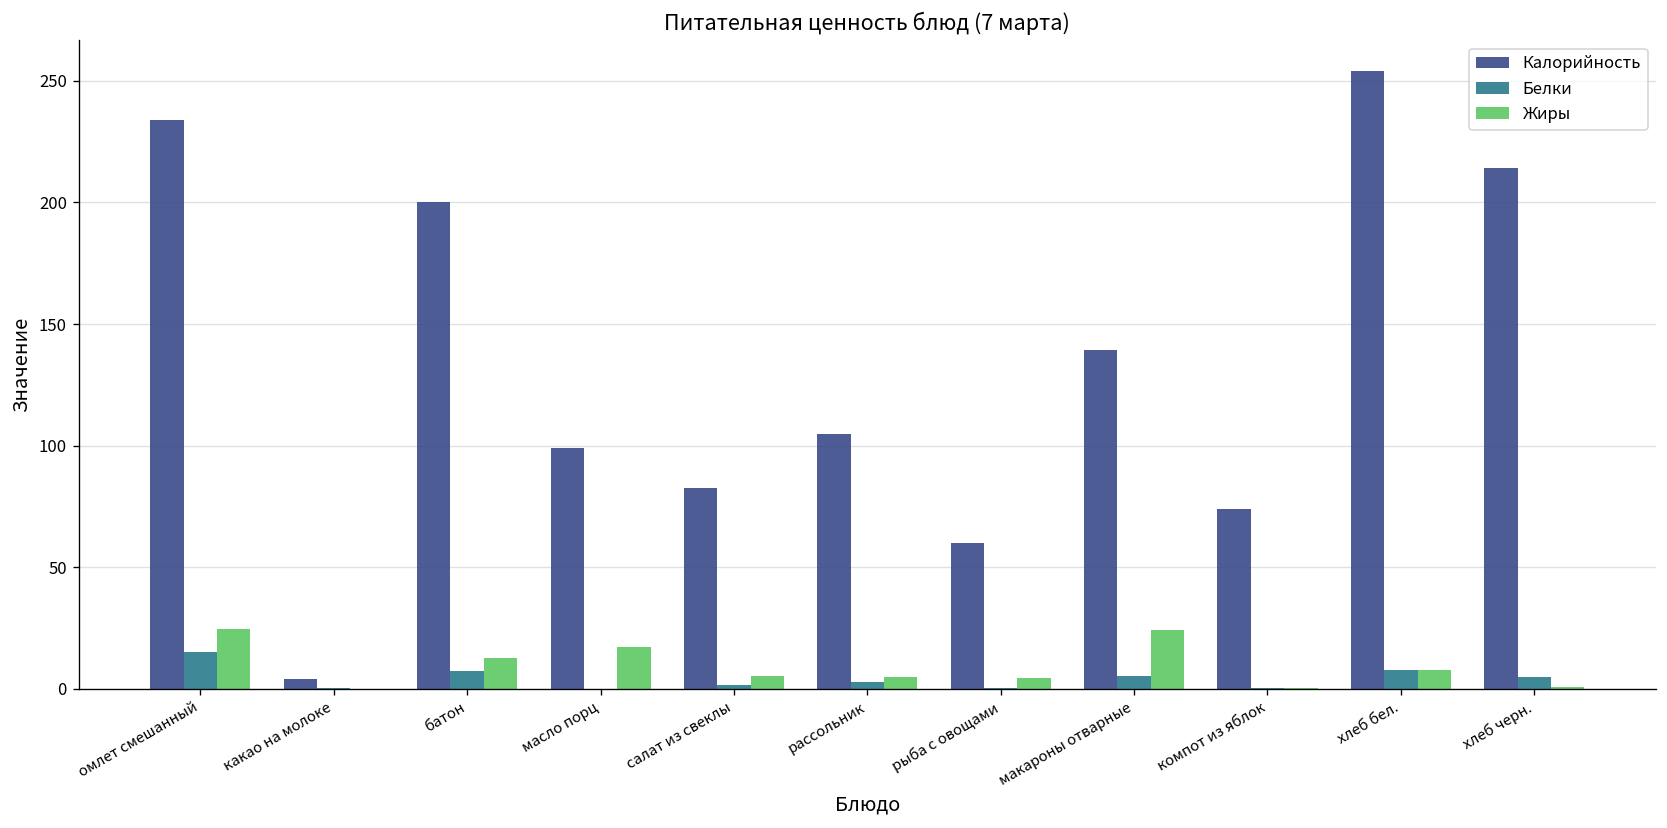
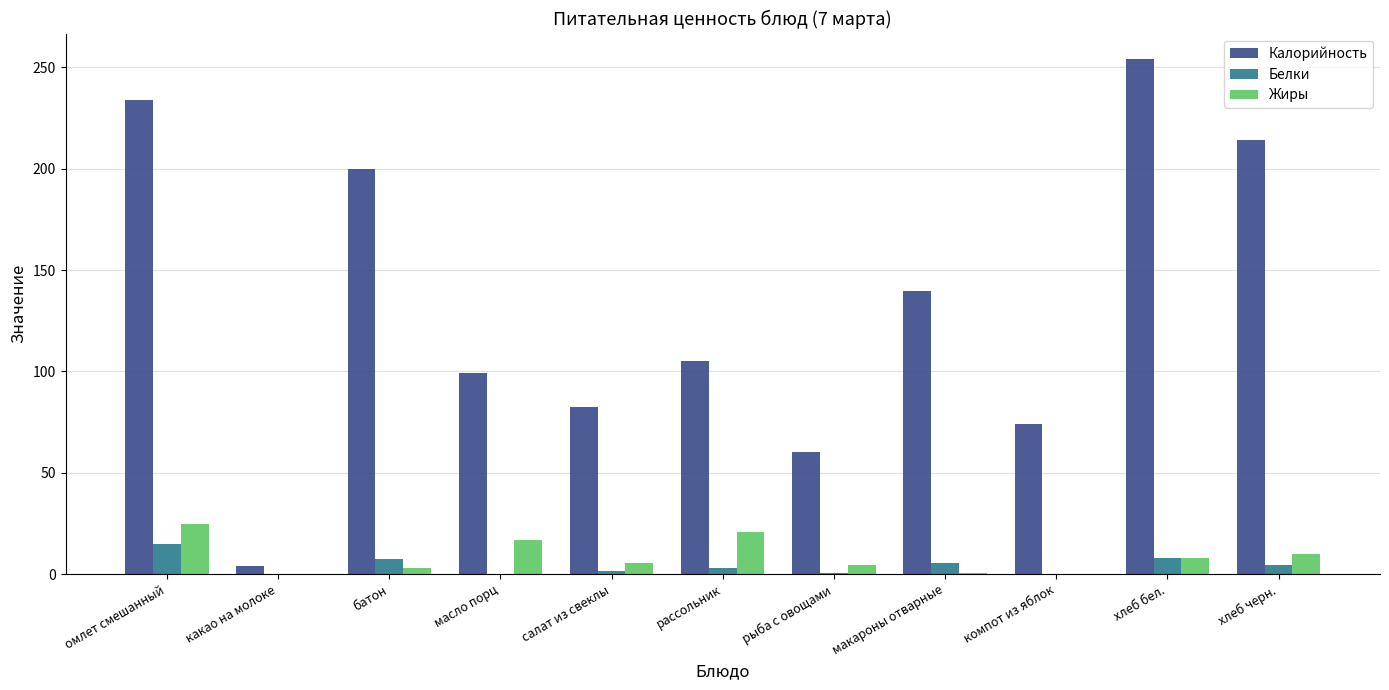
  {
    "Жиры": {
      "омлет смешанный": 25,
-     "батон": 13,
+     "батон": 3,
      "масло порц": 17,
      "салат из свеклы": 5,
-     "рассольник": 5,
+     "рассольник": 21,
      "рыба с овощами": 5,
-     "макароны отварные": 24,
+     "макароны отварные": 1,
      "хлеб бел.": 8,
-     "хлеб черн.": 1
+     "хлеб черн.": 10
    }
  }
